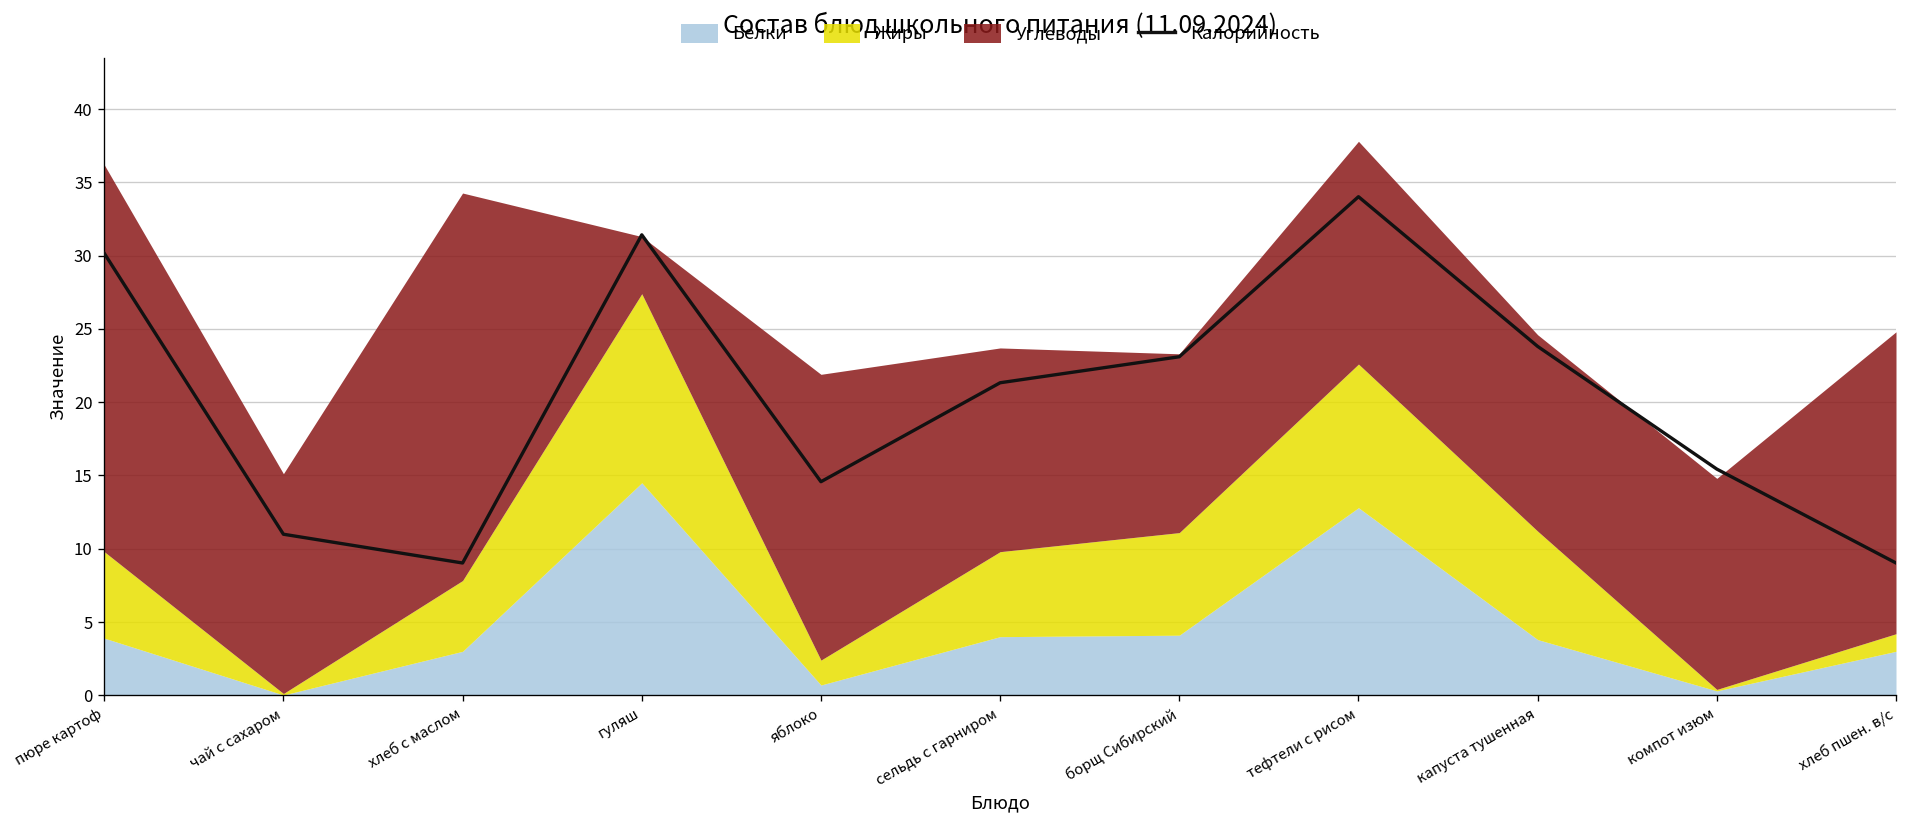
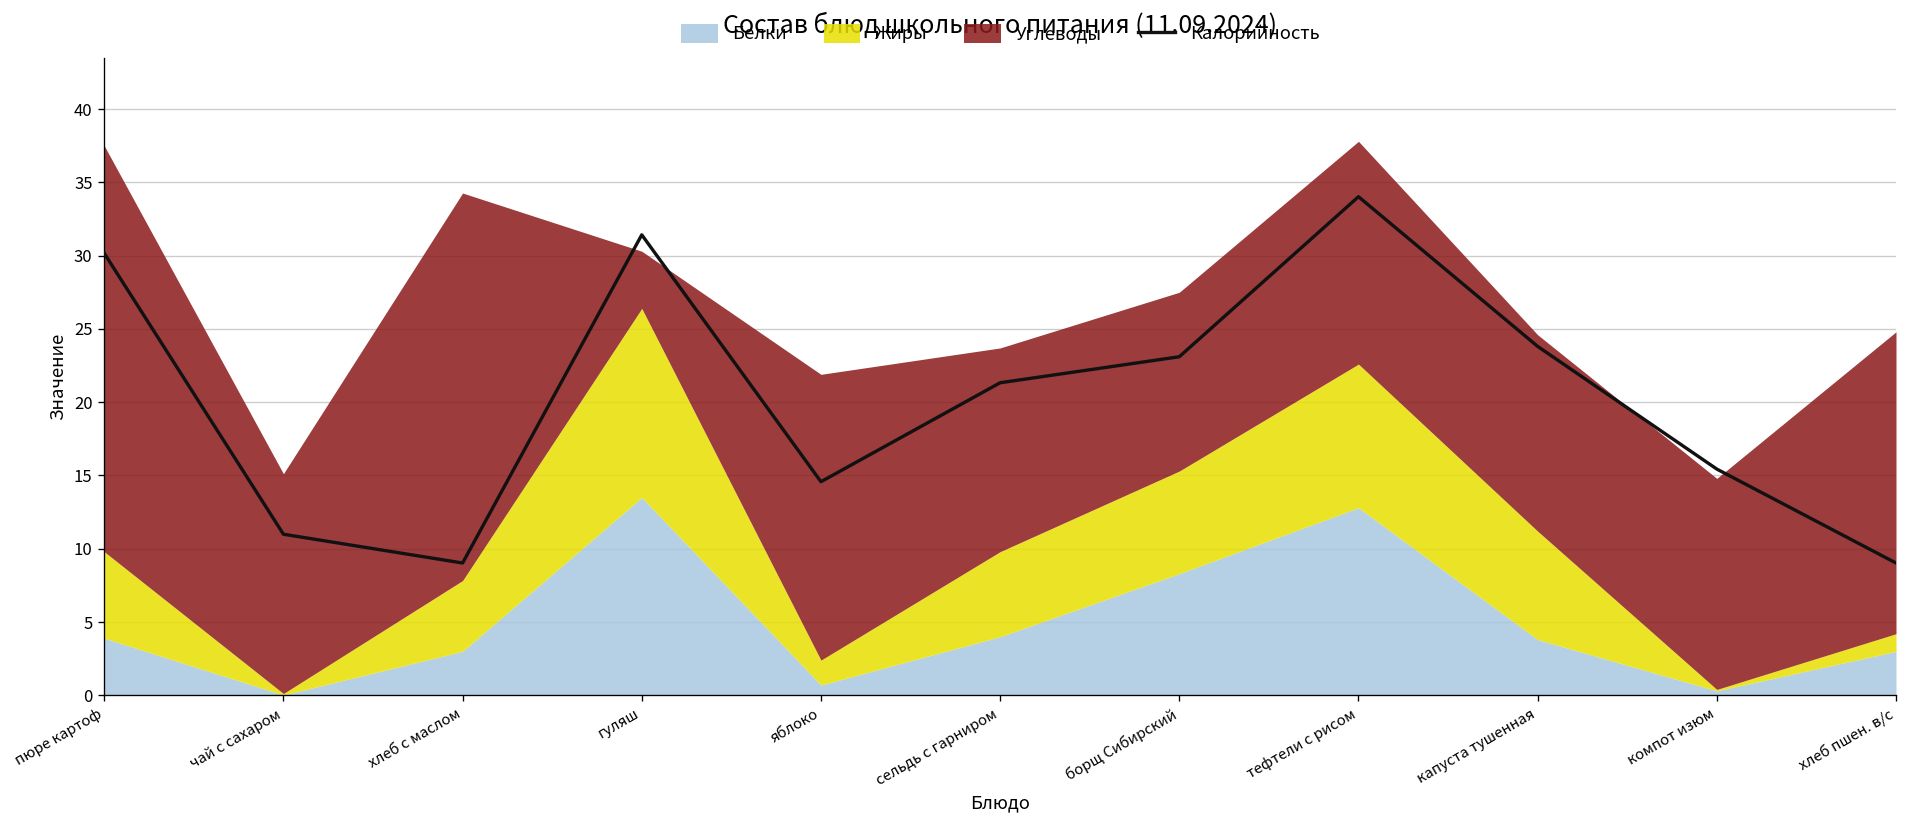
  {
    "Калорийность": {
      "пюре картоф": 30.2,
      "чай с сахаром": 11.0,
      "хлеб с маслом": 9.0,
      "яблоко": 14.6,
      "сельдь с гарниром": 21.3,
      "тефтели с рисом": 34.0,
      "капуста тушенная": 23.8,
      "компот изюм": 15.4,
      "хлеб пшен. в/с": 9.0
    },
    "Белки": {
      "пюре картоф": 3.9,
      "хлеб с маслом": 3.0,
-     "гуляш": 14.5,
+     "гуляш": 13.5,
      "яблоко": 0.7,
      "сельдь с гарниром": 4.0,
-     "борщ Сибирский": 4.1,
+     "борщ Сибирский": 8.3,
      "тефтели с рисом": 12.8,
      "капуста тушенная": 3.8,
      "хлеб пшен. в/с": 3.0
    },
    "Жиры": {
      "пюре картоф": 5.9,
      "хлеб с маслом": 4.8,
      "гуляш": 12.9,
      "яблоко": 1.7,
      "сельдь с гарниром": 5.8,
      "борщ Сибирский": 7.0,
      "тефтели с рисом": 9.8,
      "капуста тушенная": 7.4,
      "хлеб пшен. в/с": 1.2
    },
    "Углеводы": {
-     "пюре картоф": 26.4,
+     "пюре картоф": 27.7,
      "чай с сахаром": 15.0,
      "хлеб с маслом": 26.4,
      "яблоко": 19.5,
      "сельдь с гарниром": 13.9,
      "тефтели с рисом": 15.2,
      "капуста тушенная": 13.4,
      "компот изюм": 14.4,
      "хлеб пшен. в/с": 20.6
    }
  }
